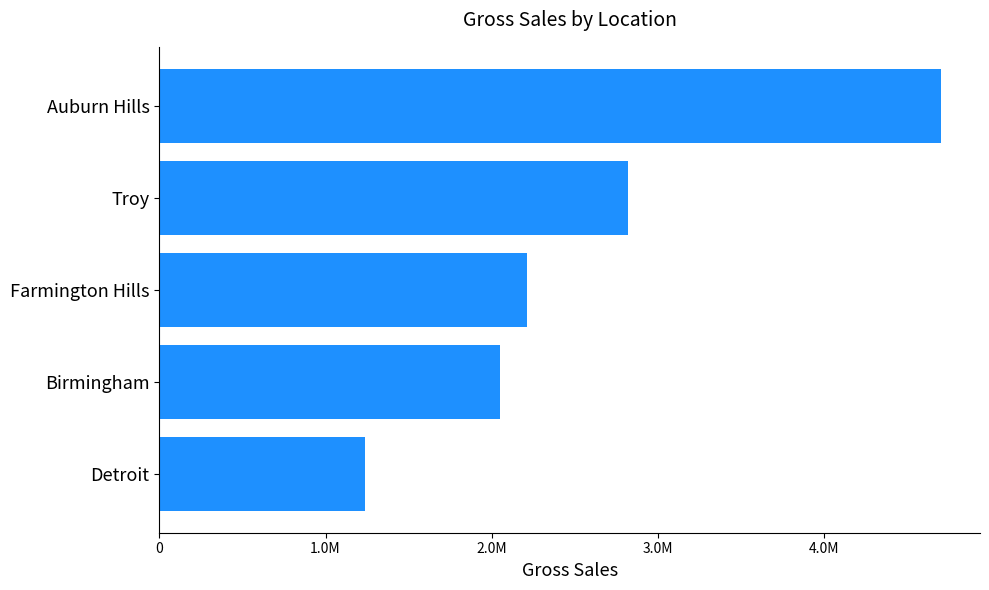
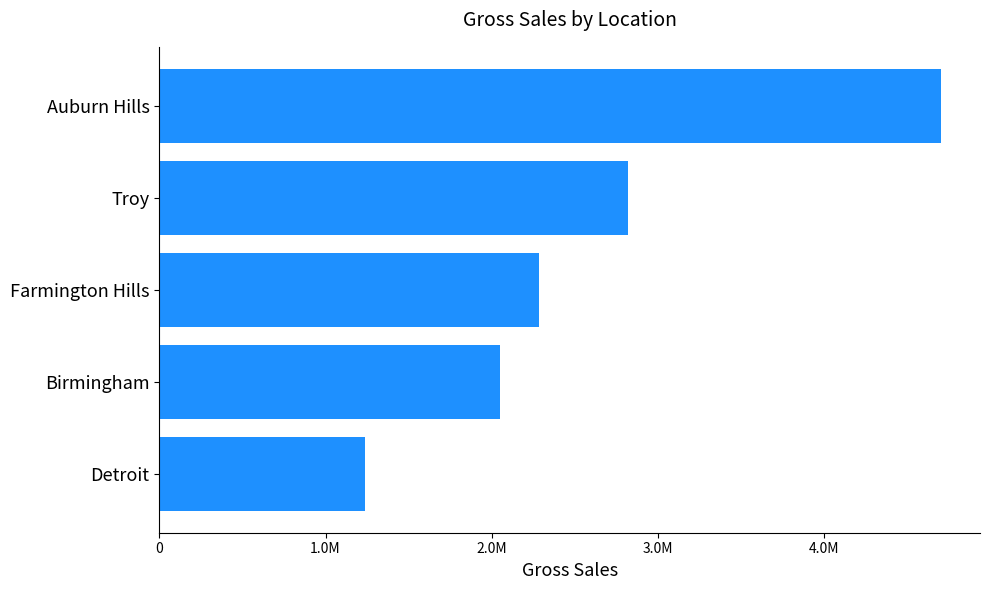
  {
    "Auburn Hills": 4700000,
    "Troy": 2820000,
-   "Farmington Hills": 2210000,
+   "Farmington Hills": 2290000,
    "Birmingham": 2050000,
    "Detroit": 1240000
  }
